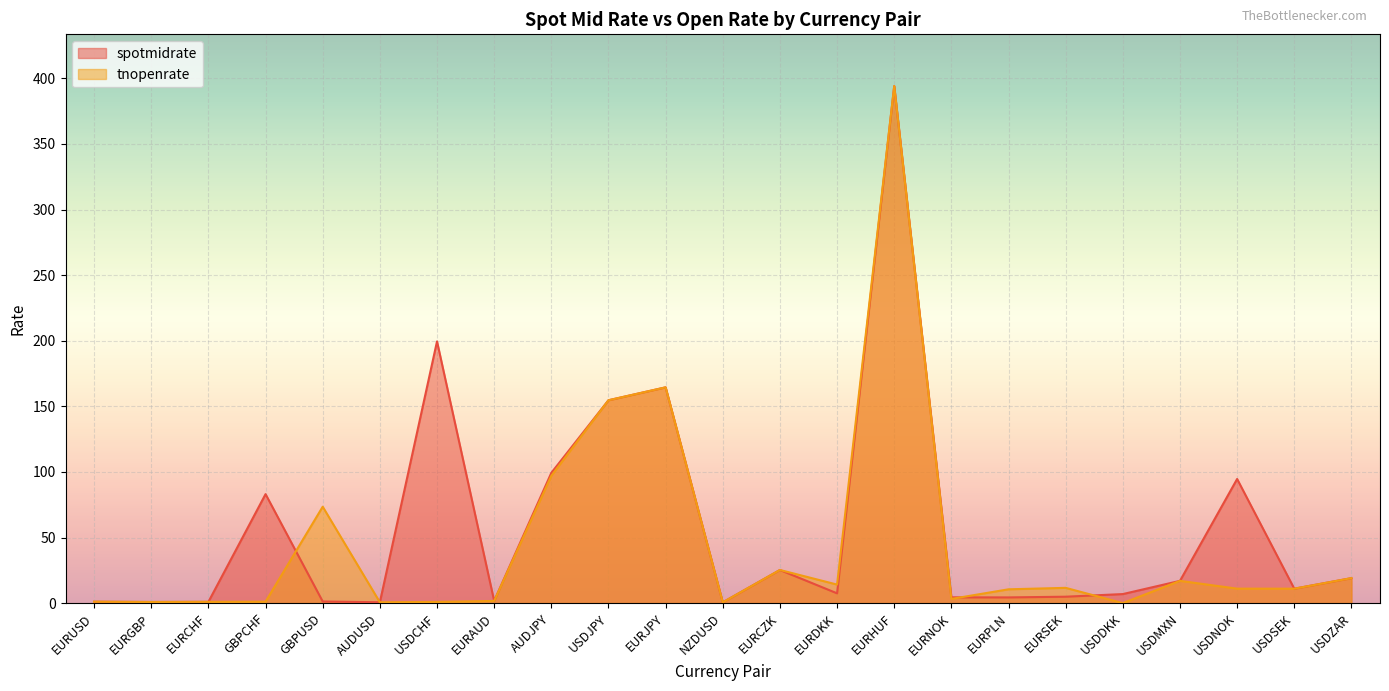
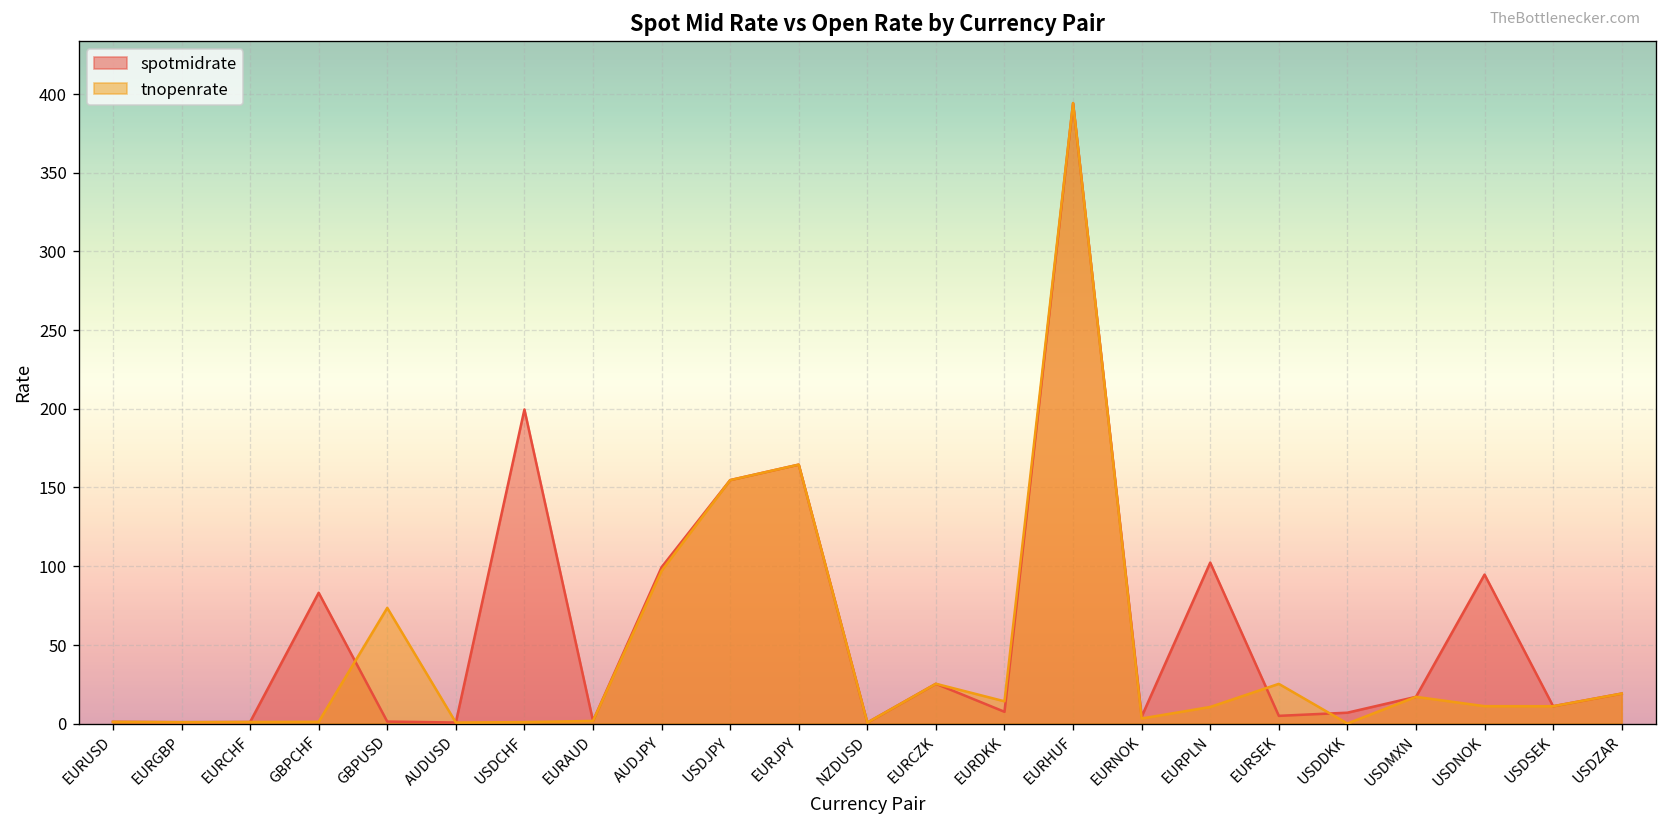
  {
    "spotmidrate": {
      "GBPCHF": 83,
      "GBPUSD": 1,
      "USDCHF": 200,
      "AUDJPY": 99,
      "EURDKK": 7,
-     "EURPLN": 4,
+     "EURPLN": 102,
      "EURSEK": 5,
      "USDDKK": 7,
      "USDNOK": 95
    },
    "tnopenrate": {
      "GBPCHF": 1,
      "GBPUSD": 73,
      "USDCHF": 1,
      "AUDJPY": 97,
      "EURDKK": 14,
      "EURPLN": 11,
-     "EURSEK": 12,
+     "EURSEK": 25,
      "USDDKK": 0,
      "USDNOK": 11
    }
  }
